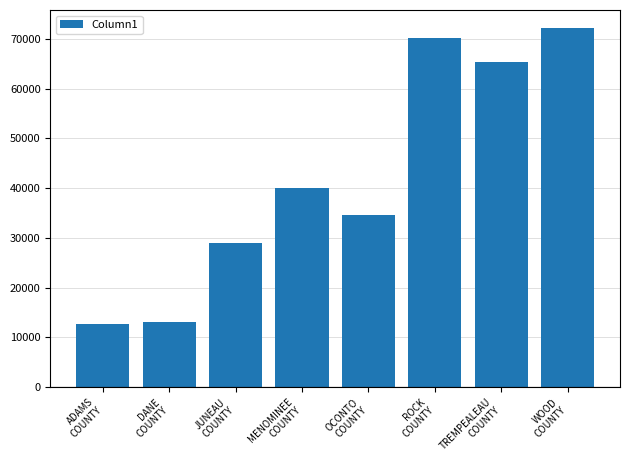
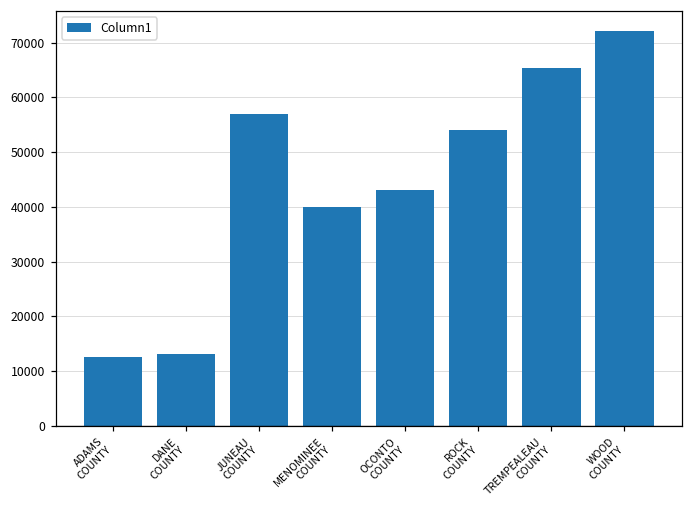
  {
    "ADAMS COUNTY": 13000,
    "DANE COUNTY": 13000,
-   "JUNEAU COUNTY": 29000,
+   "JUNEAU COUNTY": 57000,
    "MENOMINEE COUNTY": 40000,
-   "OCONTO COUNTY": 35000,
-   "ROCK COUNTY": 70000,
+   "OCONTO COUNTY": 43000,
+   "ROCK COUNTY": 54000,
    "TREMPEALEAU COUNTY": 65000,
    "WOOD COUNTY": 72000
  }
